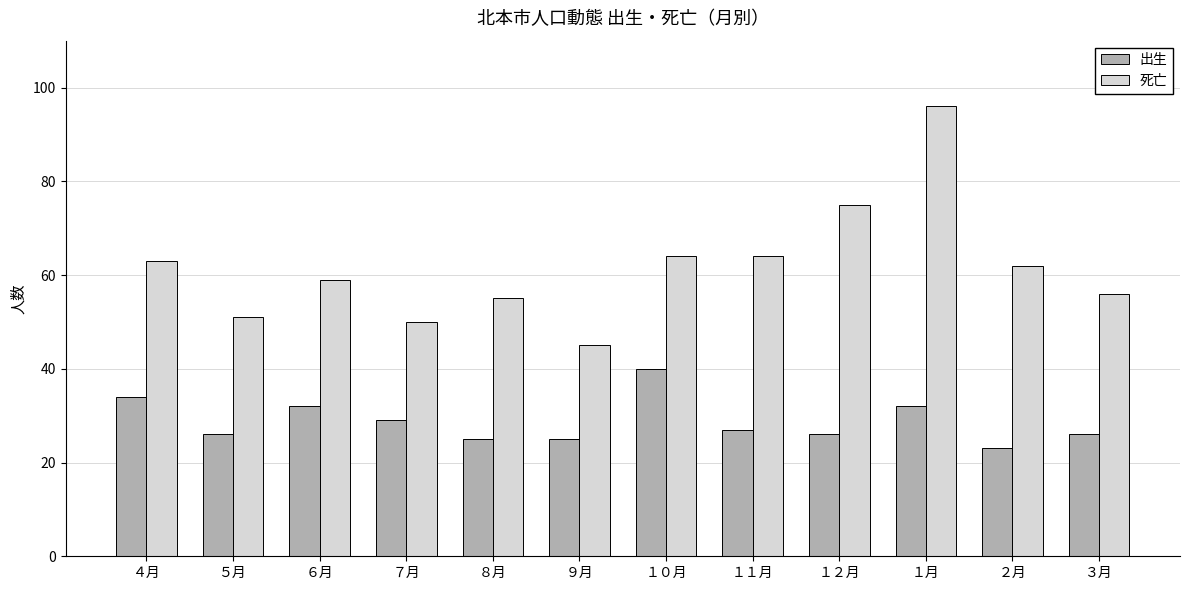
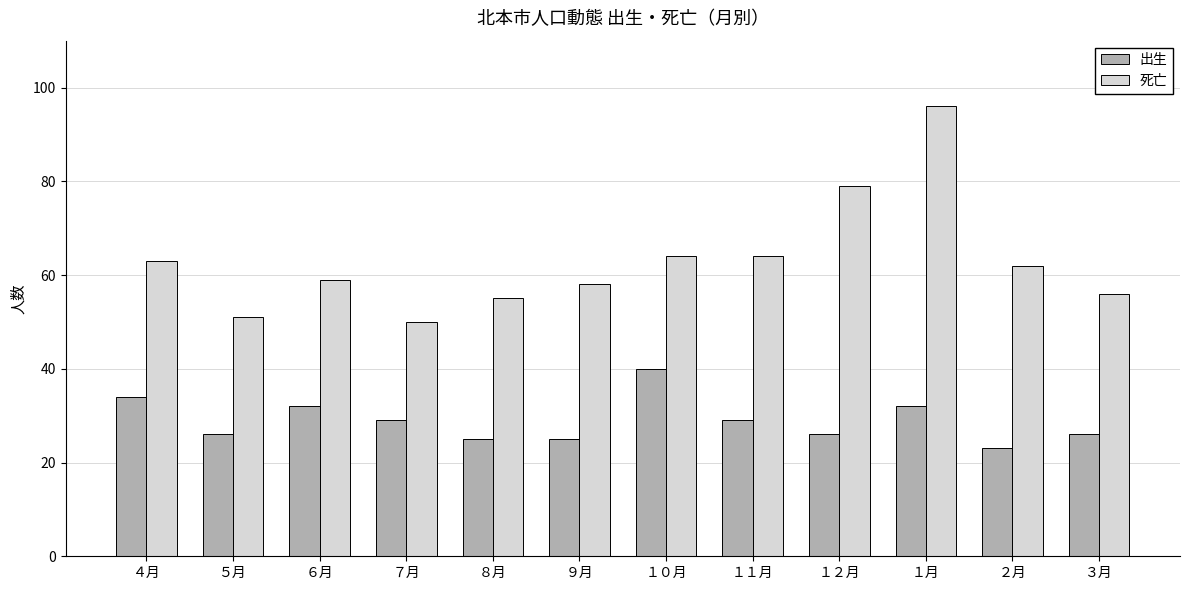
  {
    "出生": {
      "４月": 34,
      "５月": 26,
      "６月": 32,
      "７月": 29,
      "８月": 25,
      "９月": 25,
      "１０月": 40,
-     "１１月": 27,
+     "１１月": 29,
      "１２月": 26,
      "１月": 32,
      "２月": 23,
      "３月": 26
    },
    "死亡": {
      "４月": 63,
      "５月": 51,
      "６月": 59,
      "７月": 50,
      "８月": 55,
-     "９月": 45,
+     "９月": 58,
      "１０月": 64,
      "１１月": 64,
-     "１２月": 75,
+     "１２月": 79,
      "１月": 96,
      "２月": 62,
      "３月": 56
    }
  }
